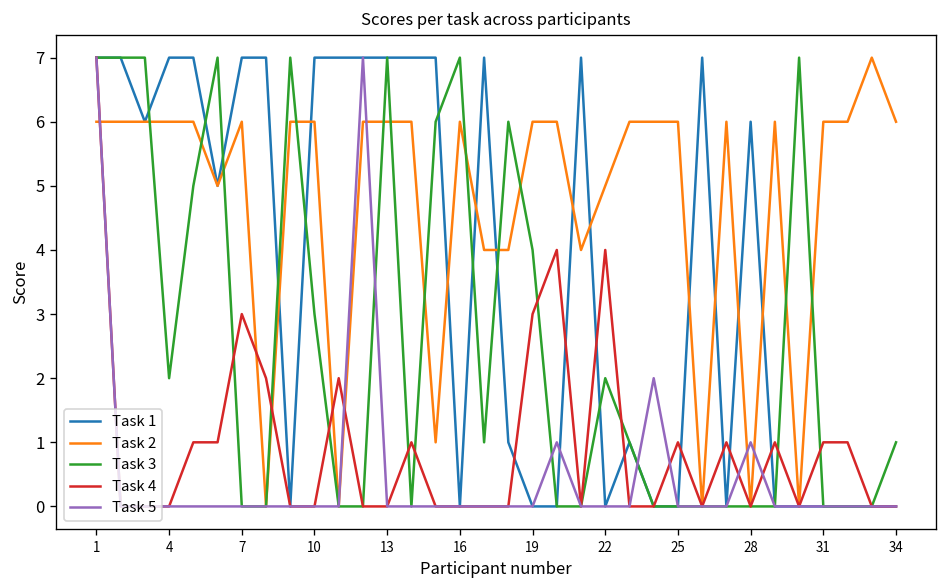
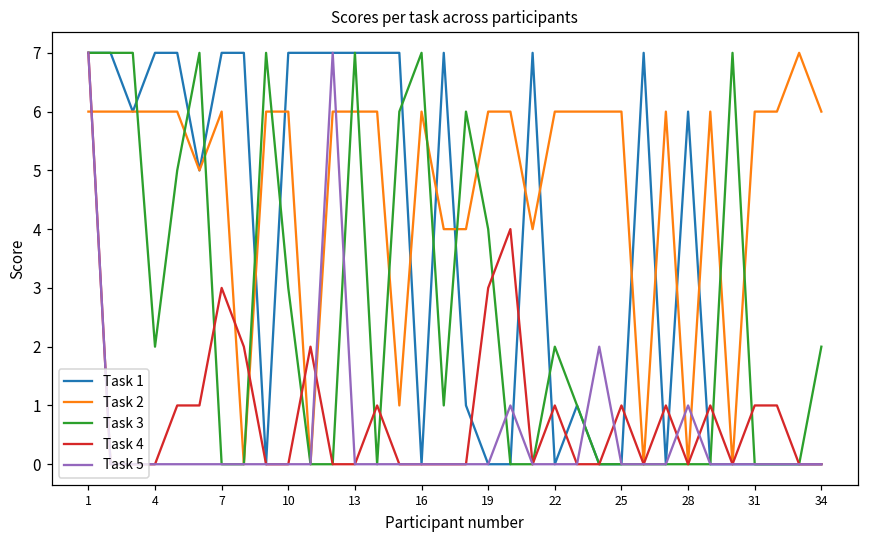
  {
    "Task 1": {
      "4": 7,
      "7": 7,
      "10": 7,
      "28": 6
    },
    "Task 2": {
      "1": 6,
      "4": 6,
      "7": 6,
      "10": 6,
      "13": 6,
      "16": 6,
      "19": 6,
-     "22": 5,
+     "22": 6,
      "25": 6,
      "31": 6,
      "34": 6
    },
    "Task 3": {
      "4": 2,
      "10": 3,
      "16": 7,
      "19": 4,
      "22": 2,
-     "34": 1
+     "34": 2
    },
    "Task 4": {
      "7": 3,
      "19": 3,
-     "22": 4,
+     "22": 1,
      "25": 1,
      "31": 1
    },
    "Task 5": {
      "28": 1
    }
  }
